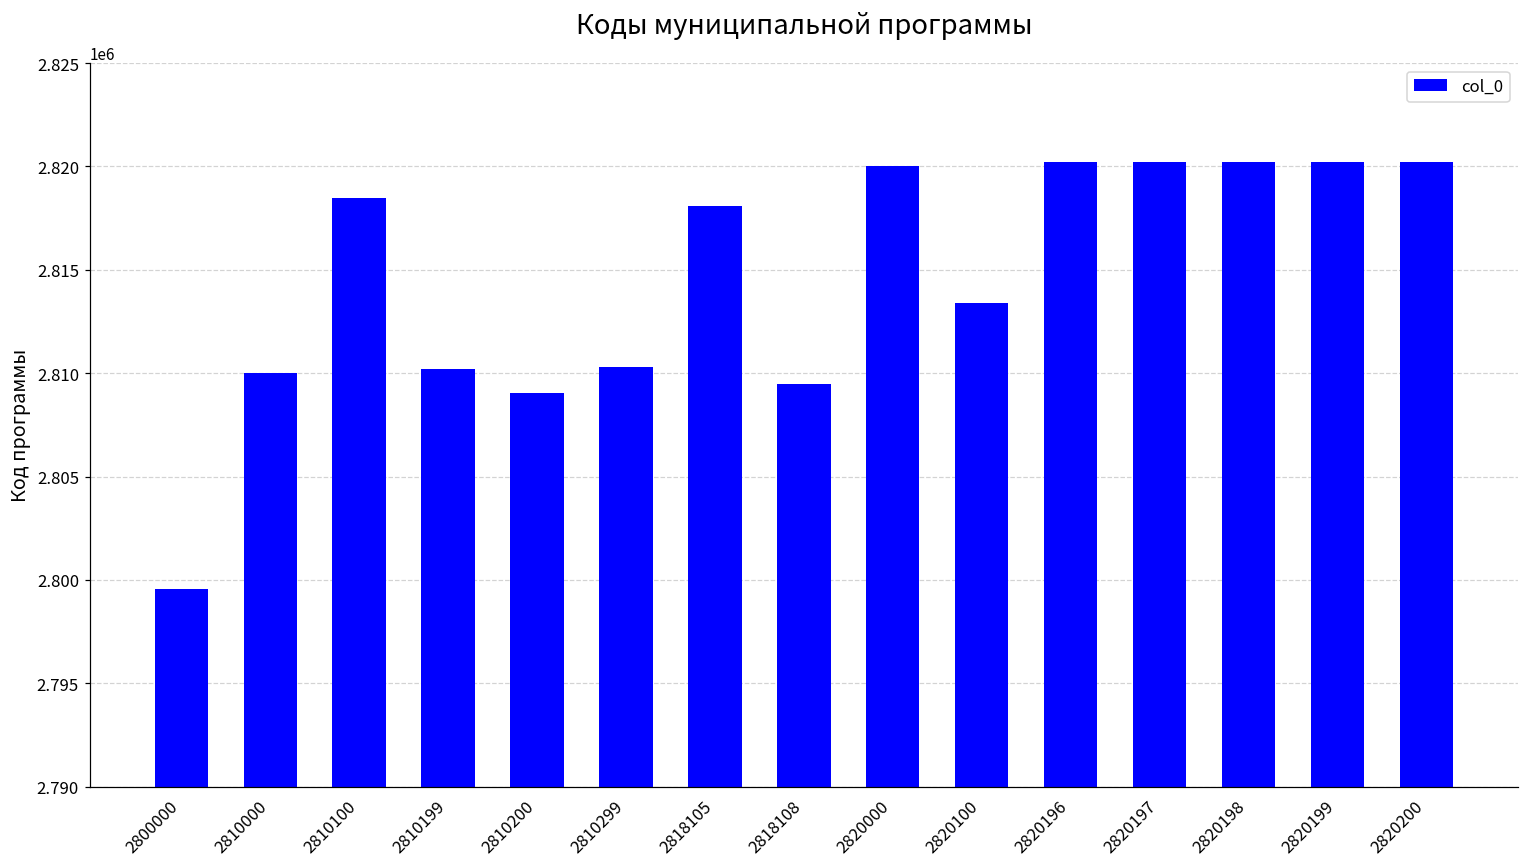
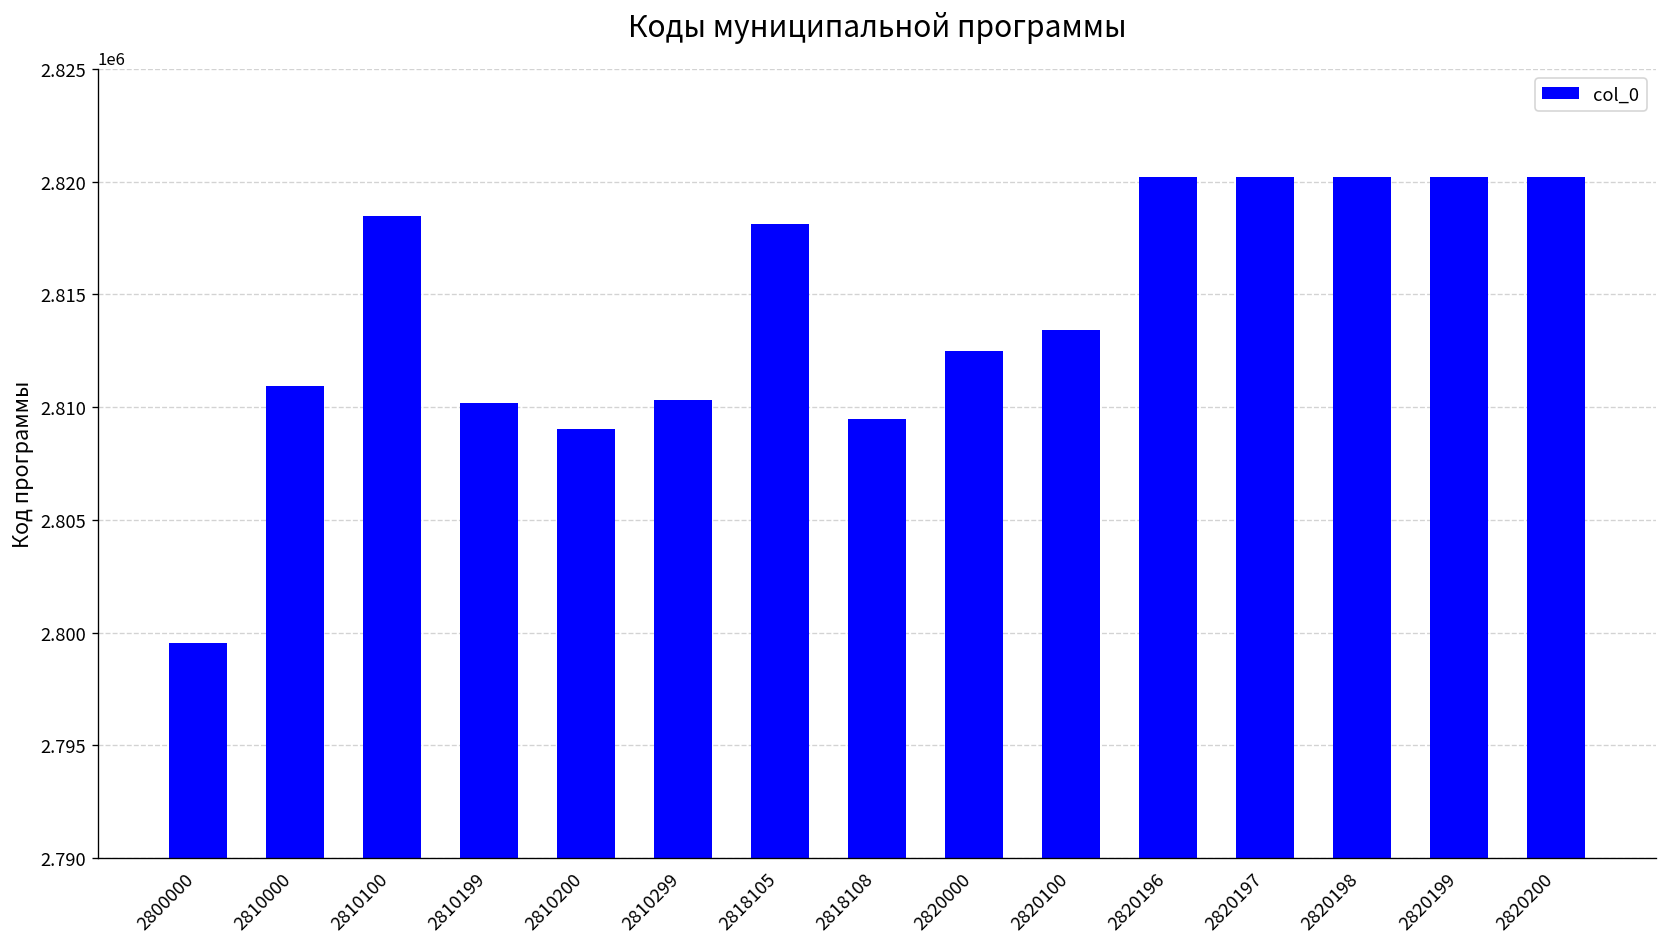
  {
    "2800000": 2799500,
-   "2810000": 2810000,
+   "2810000": 2811000,
    "2810100": 2818500,
    "2810199": 2810200,
    "2810200": 2809000,
    "2810299": 2810300,
    "2818105": 2818100,
    "2818108": 2809500,
-   "2820000": 2820000,
+   "2820000": 2812500,
    "2820100": 2813400,
    "2820196": 2820200,
    "2820197": 2820200,
    "2820198": 2820200,
    "2820199": 2820200,
    "2820200": 2820200
  }
